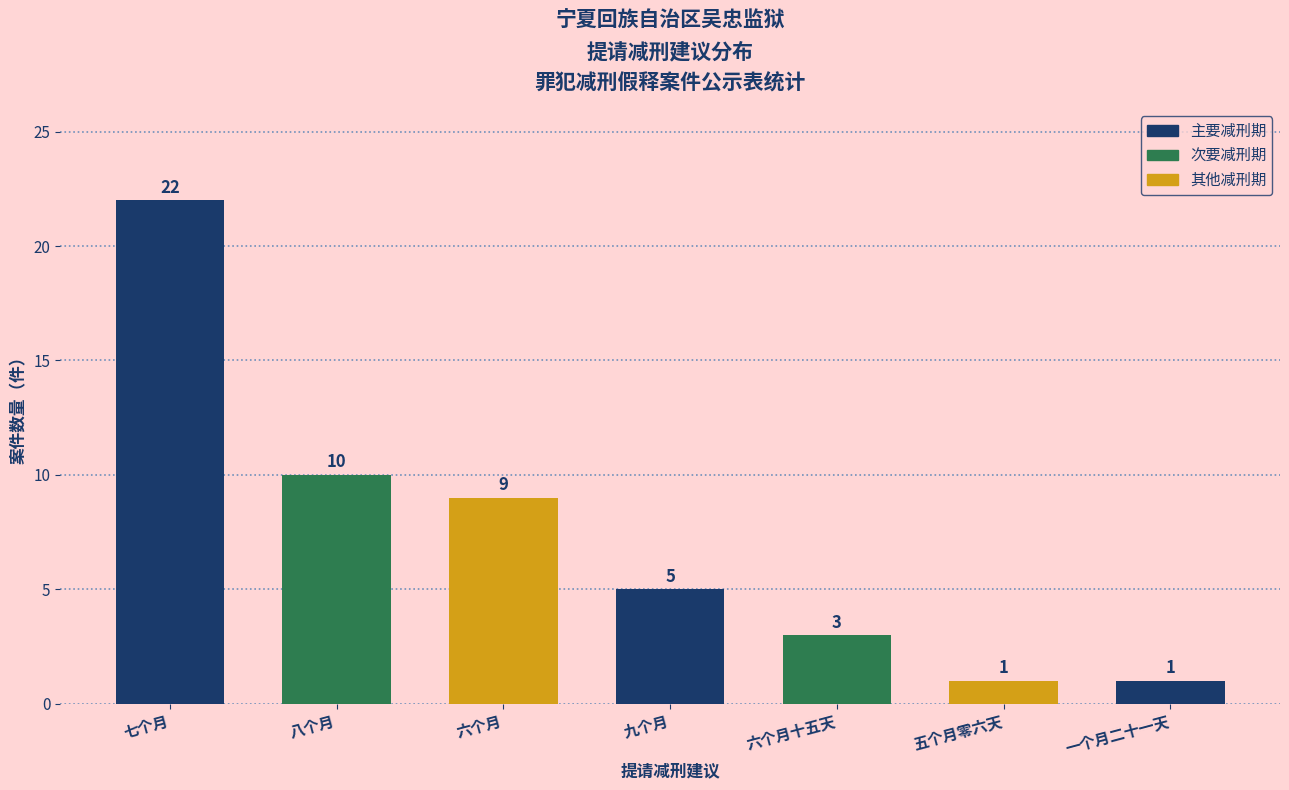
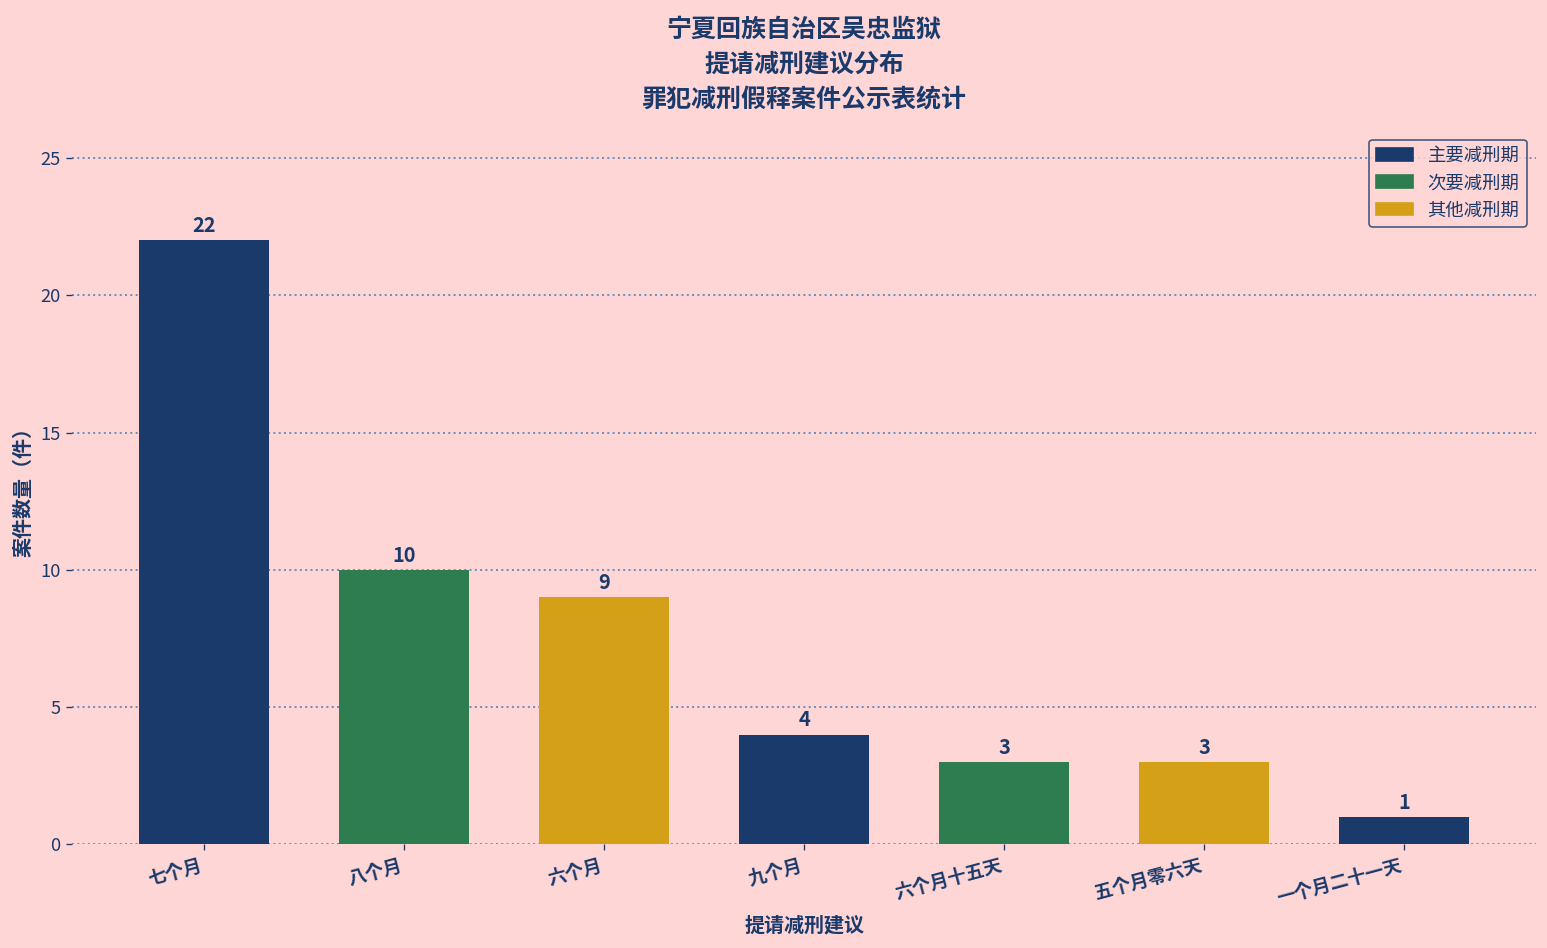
  {
    "七个月": 22,
    "八个月": 10,
    "六个月": 9,
-   "九个月": 5,
+   "九个月": 4,
    "六个月十五天": 3,
-   "五个月零六天": 1,
+   "五个月零六天": 3,
    "一个月二十一天": 1
  }
